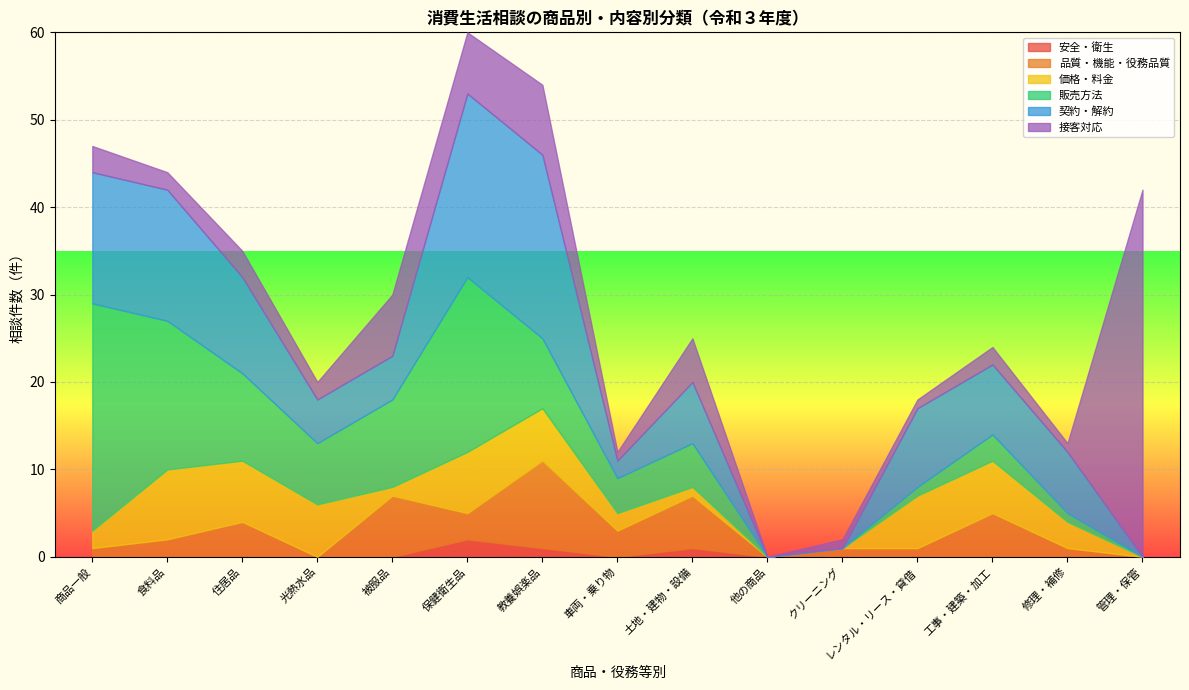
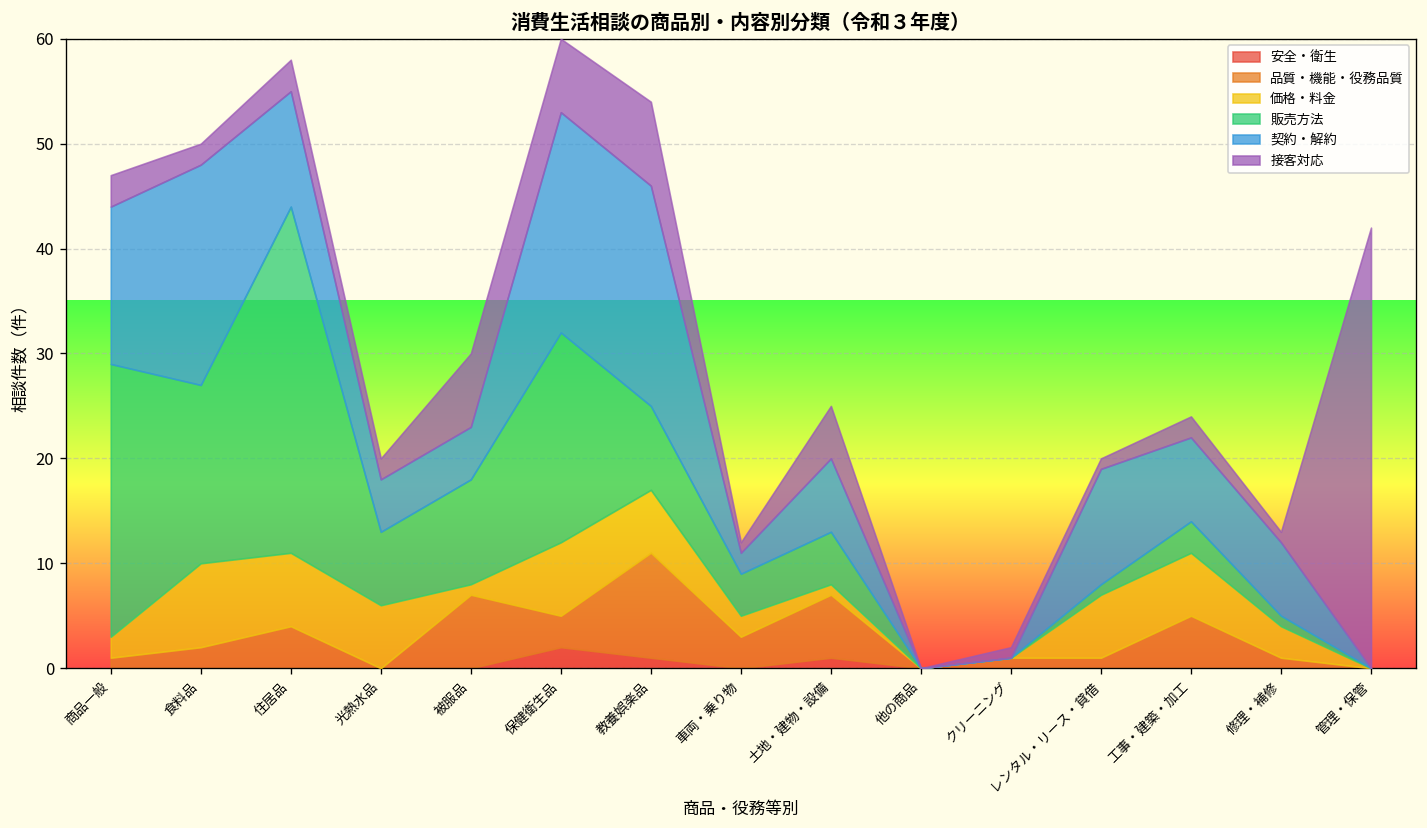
  {
    "価格・料金": {
      "商品一般": 2,
      "食料品": 8,
      "住居品": 7,
      "光熱水品": 6,
      "被服品": 1,
      "保健衛生品": 7,
      "教養娯楽品": 6,
      "車両・乗り物": 2,
      "土地・建物・設備": 1,
      "レンタル・リース・貸借": 6,
      "工事・建築・加工": 6,
      "修理・補修": 3
    },
    "販売方法": {
      "商品一般": 26,
      "食料品": 17,
-     "住居品": 10,
+     "住居品": 33,
      "光熱水品": 7,
      "被服品": 10,
      "保健衛生品": 20,
      "教養娯楽品": 8,
      "車両・乗り物": 4,
      "土地・建物・設備": 5,
      "レンタル・リース・貸借": 1,
      "工事・建築・加工": 3,
      "修理・補修": 1
    },
    "契約・解約": {
      "商品一般": 15,
-     "食料品": 15,
+     "食料品": 21,
      "住居品": 11,
      "光熱水品": 5,
      "被服品": 5,
      "保健衛生品": 21,
      "教養娯楽品": 21,
      "車両・乗り物": 2,
      "土地・建物・設備": 7,
-     "レンタル・リース・貸借": 9,
+     "レンタル・リース・貸借": 11,
      "工事・建築・加工": 8,
      "修理・補修": 7
    },
    "接客対応": {
      "商品一般": 3,
      "食料品": 2,
      "住居品": 3,
      "光熱水品": 2,
      "被服品": 7,
      "保健衛生品": 7,
      "教養娯楽品": 8,
      "車両・乗り物": 1,
      "土地・建物・設備": 5,
      "クリーニング": 1,
      "レンタル・リース・貸借": 1,
      "工事・建築・加工": 2,
      "修理・補修": 1,
      "管理・保管": 42
    }
  }
